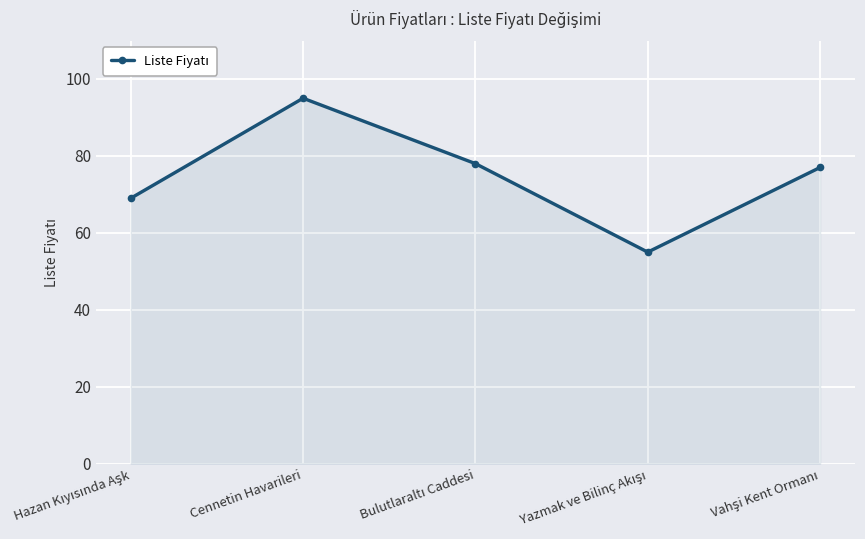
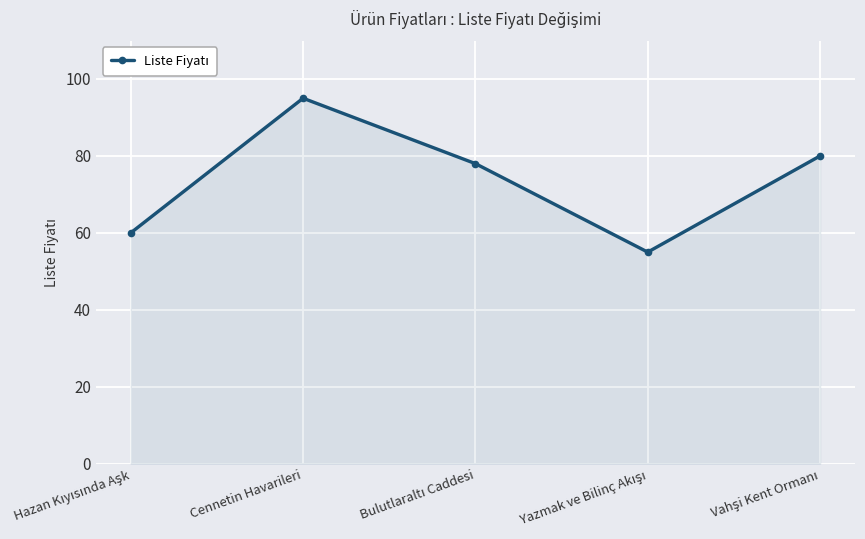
  {
-   "Hazan Kıyısında Aşk": 69,
+   "Hazan Kıyısında Aşk": 60,
    "Cennetin Havarileri": 95,
    "Bulutlaraltı Caddesi": 78,
    "Yazmak ve Bilinç Akışı": 55,
-   "Vahşi Kent Ormanı": 77
+   "Vahşi Kent Ormanı": 80
  }
